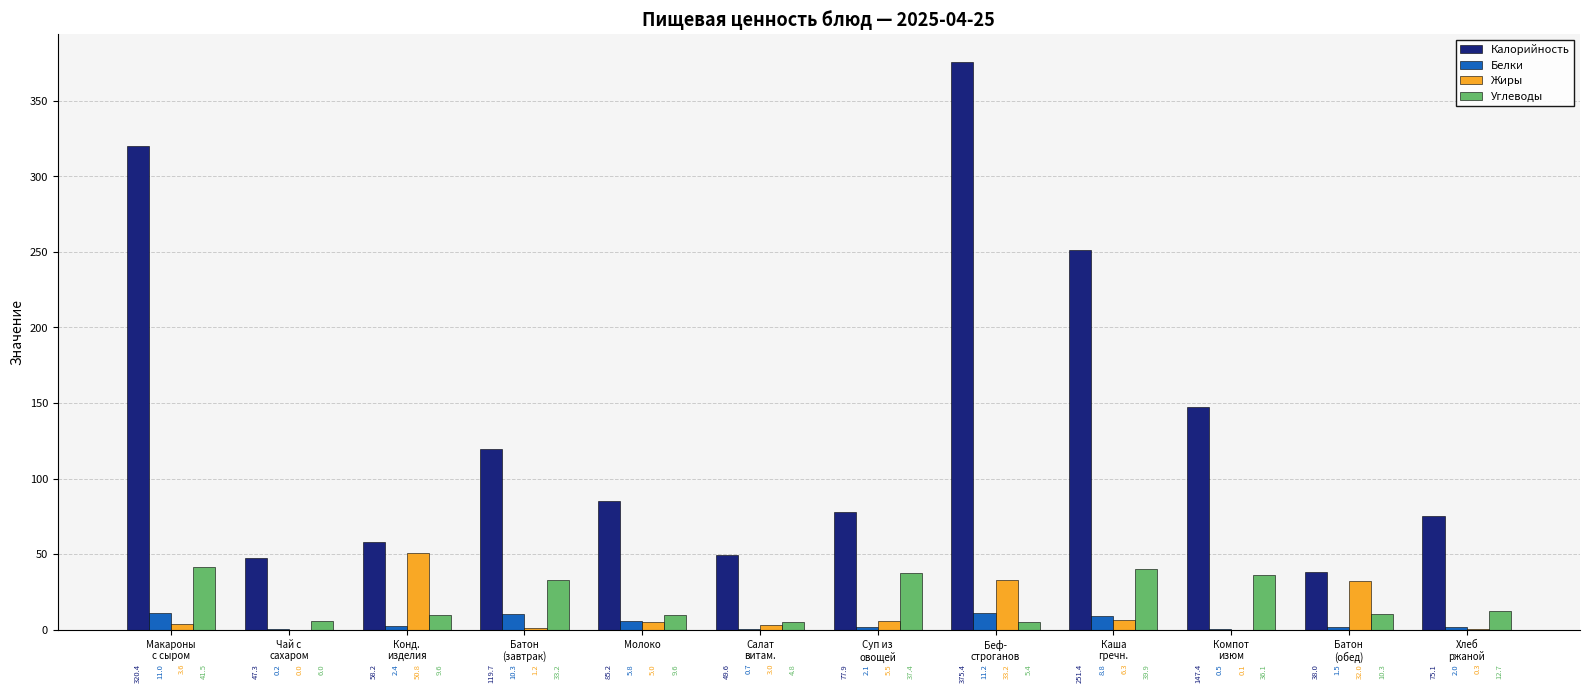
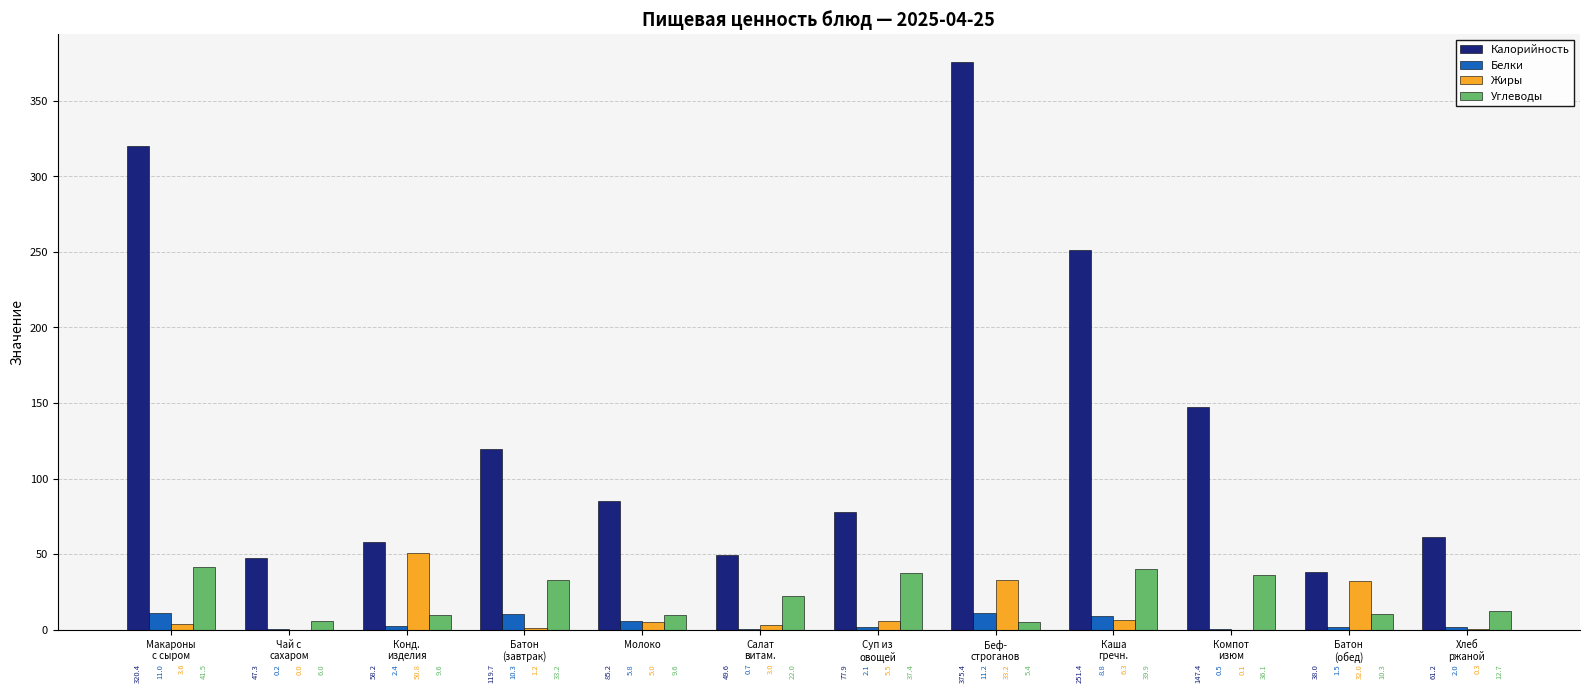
  {
    "Калорийность": {
-     "Хлеб ржаной": 75.1
+     "Хлеб ржаной": 61.2
    },
    "Белки": {
      "Макароны с сыром": 11,
      "Конд. изделия": 2,
      "Батон (завтрак)": 10,
      "Молоко": 6,
      "Суп из овощей": 2,
      "Беф- строганов": 11,
      "Каша гречн.": 9,
      "Хлеб ржаной": 2
    },
    "Жиры": {
      "Макароны с сыром": 4,
      "Конд. изделия": 51,
      "Молоко": 5,
      "Салат витам.": 3,
      "Суп из овощей": 6,
      "Беф- строганов": 33,
      "Каша гречн.": 6,
      "Батон (обед)": 32
    },
    "Углеводы": {
-     "Салат витам.": 4.8
+     "Салат витам.": 22.0
    }
  }
